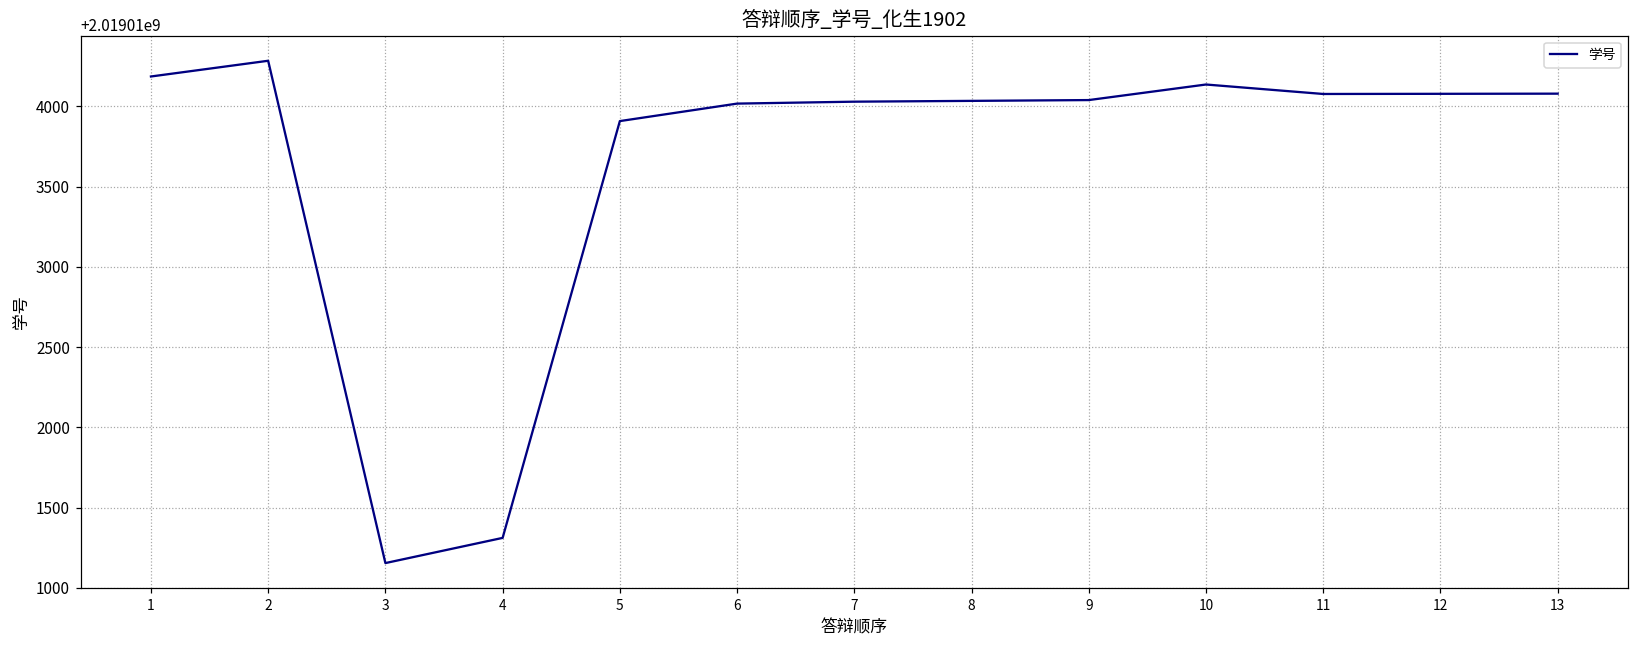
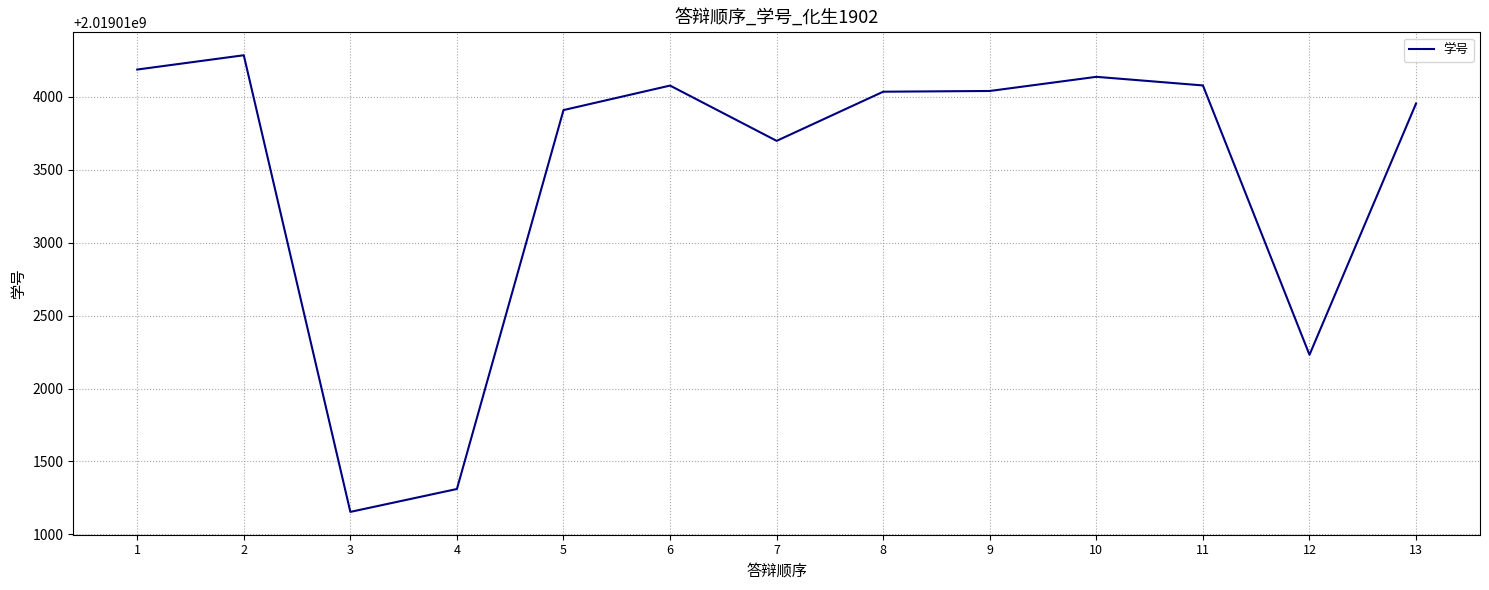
  {
    "1": 2019014190,
    "2": 2019014290,
    "3": 2019011150,
    "4": 2019011310,
    "5": 2019013910,
-   "6": 2019014020,
-   "7": 2019014030,
+   "6": 2019014080,
+   "7": 2019013700,
    "8": 2019014040,
    "9": 2019014040,
    "10": 2019014140,
    "11": 2019014080,
-   "12": 2019014080,
-   "13": 2019014080
+   "12": 2019012230,
+   "13": 2019013950
  }
